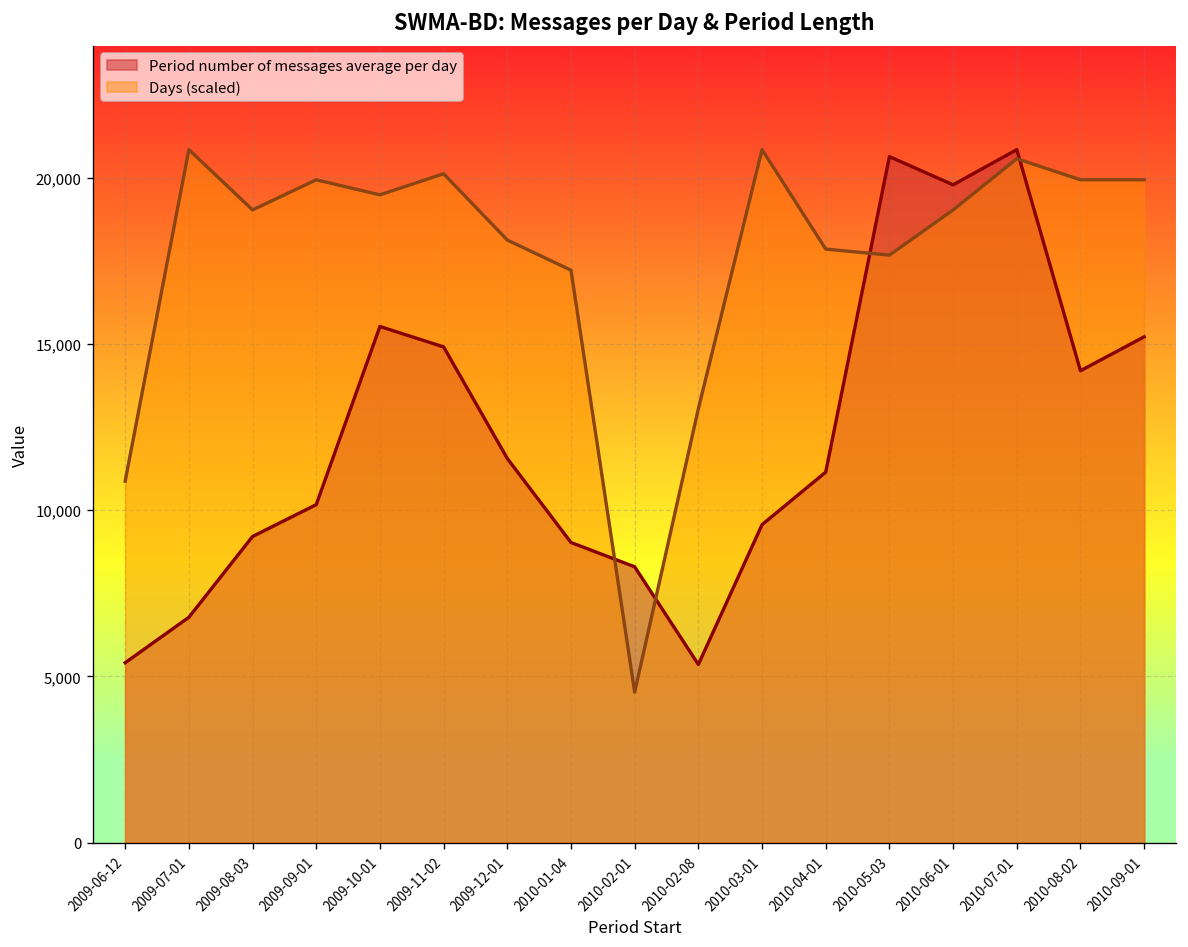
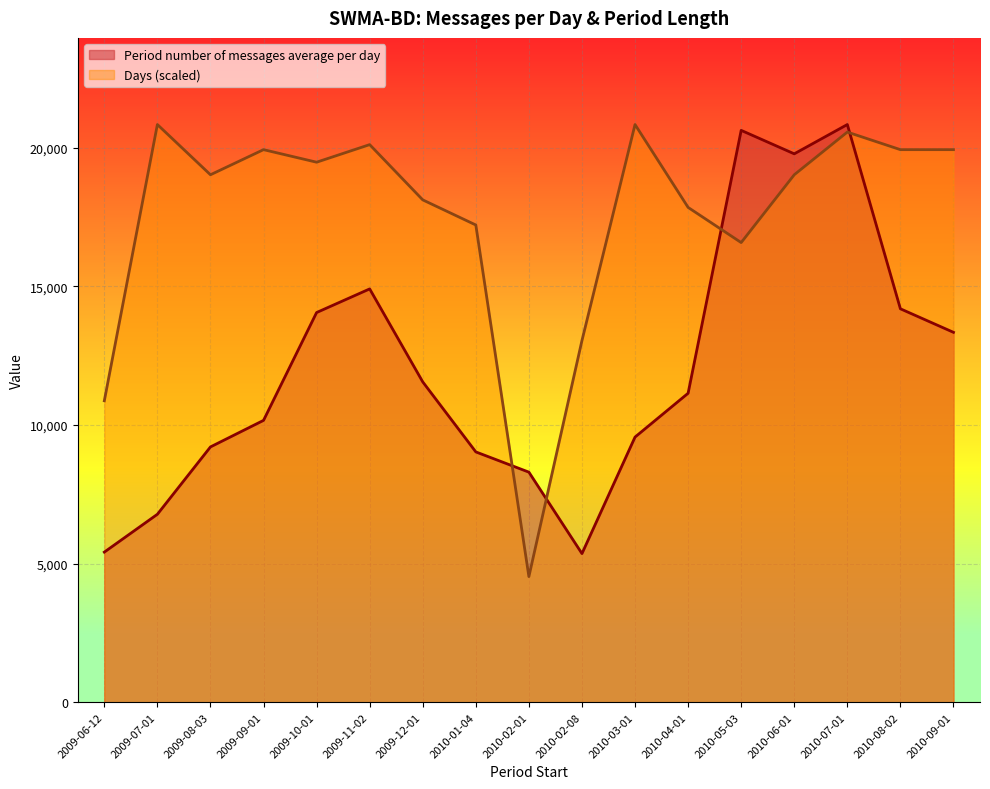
  {
    "Period number of messages average per day": {
      "2009-06-12": "5,400",
      "2009-07-01": "6,800",
      "2009-08-03": "9,200",
      "2009-09-01": "10,200",
-     "2009-10-01": "15,500",
+     "2009-10-01": "14,100",
      "2009-11-02": "14,900",
      "2009-12-01": "11,600",
      "2010-01-04": "9,000",
      "2010-02-01": "8,300",
      "2010-02-08": "5,400",
      "2010-03-01": "9,600",
      "2010-04-01": "11,100",
      "2010-05-03": "20,600",
      "2010-06-01": "19,800",
      "2010-07-01": "20,800",
      "2010-08-02": "14,200",
-     "2010-09-01": "15,200"
+     "2010-09-01": "13,300"
    },
    "Days (scaled)": {
      "2009-06-12": "10,900",
      "2009-07-01": "20,800",
      "2009-08-03": "19,000",
      "2009-09-01": "19,900",
      "2009-10-01": "19,500",
      "2009-11-02": "20,100",
      "2009-12-01": "18,100",
      "2010-01-04": "17,200",
      "2010-02-01": "4,500",
      "2010-02-08": "13,000",
      "2010-03-01": "20,800",
      "2010-04-01": "17,800",
-     "2010-05-03": "17,700",
+     "2010-05-03": "16,600",
      "2010-06-01": "19,000",
      "2010-07-01": "20,600",
      "2010-08-02": "19,900",
      "2010-09-01": "19,900"
    }
  }
